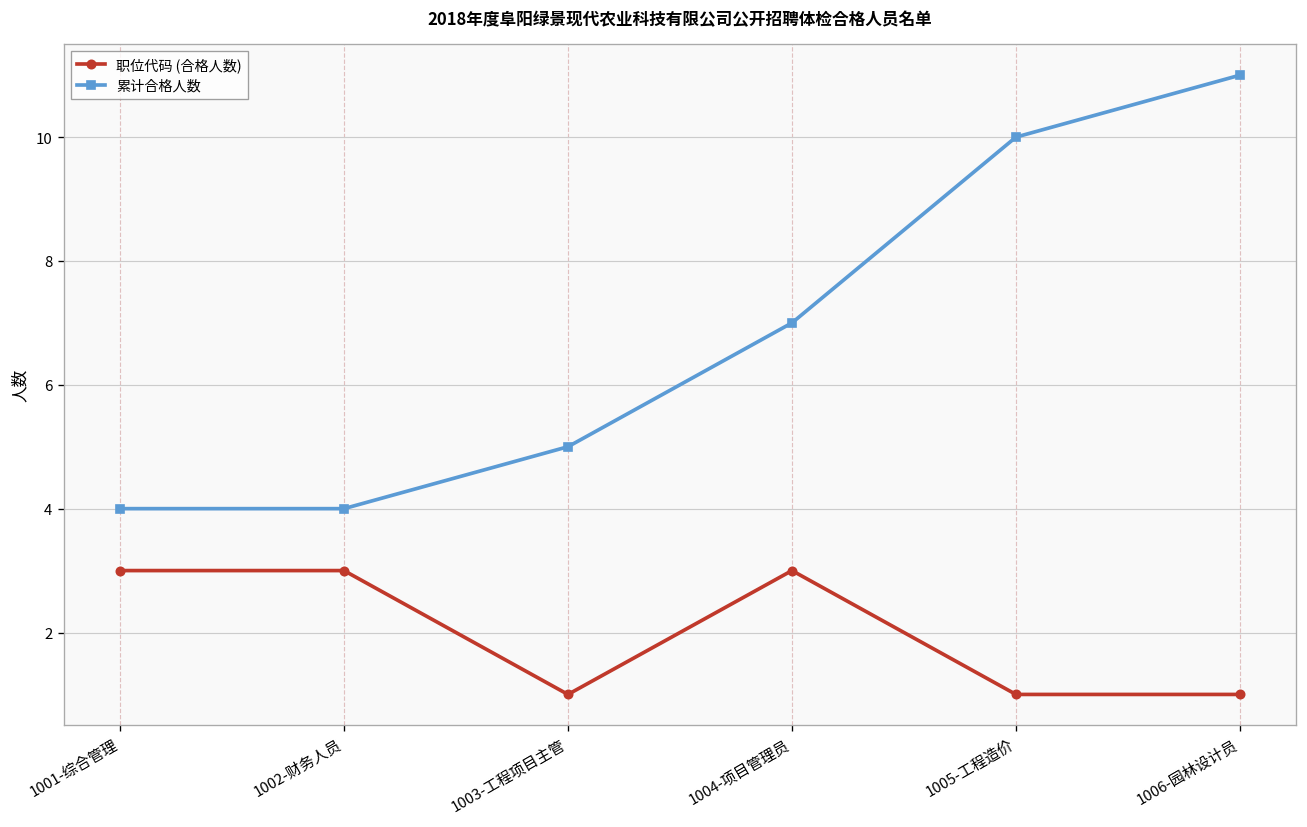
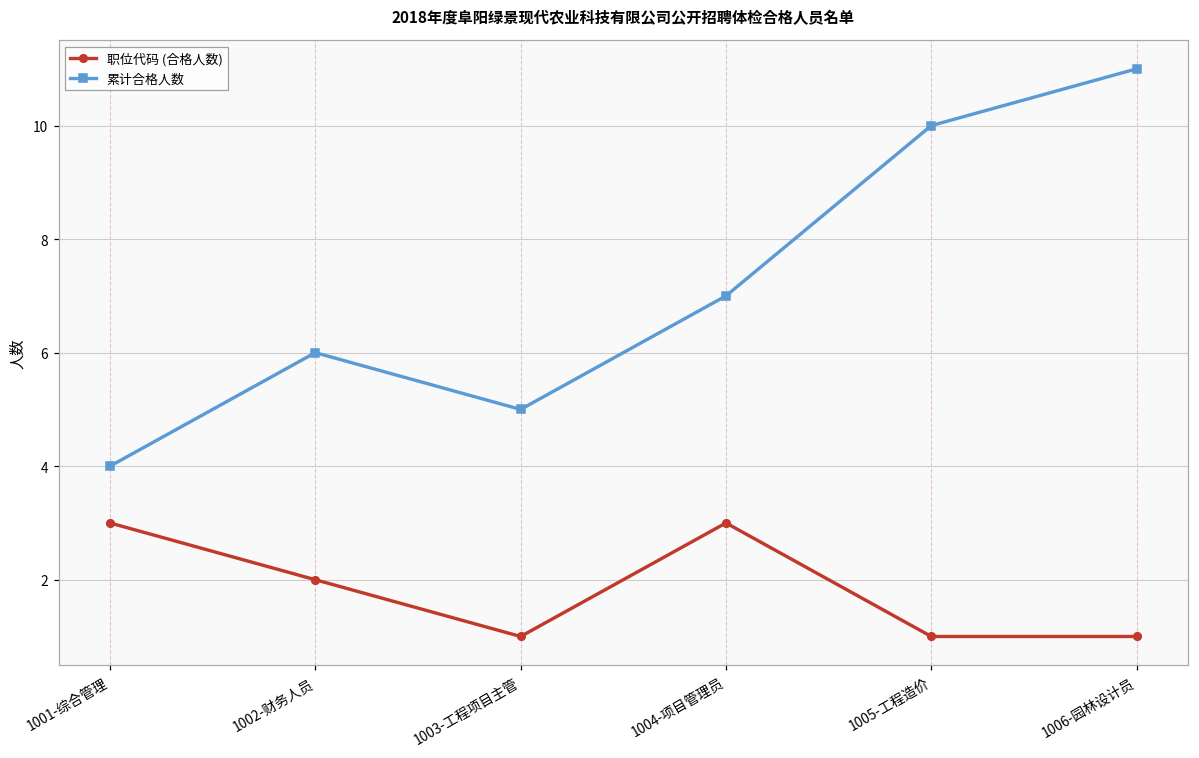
  {
    "职位代码 (合格人数)": {
      "1001-综合管理": 3,
-     "1002-财务人员": 3,
+     "1002-财务人员": 2,
      "1003-工程项目主管": 1,
      "1004-项目管理员": 3,
      "1005-工程造价": 1,
      "1006-园林设计员": 1
    },
    "累计合格人数": {
      "1001-综合管理": 4,
-     "1002-财务人员": 4,
+     "1002-财务人员": 6,
      "1003-工程项目主管": 5,
      "1004-项目管理员": 7,
      "1005-工程造价": 10,
      "1006-园林设计员": 11
    }
  }
